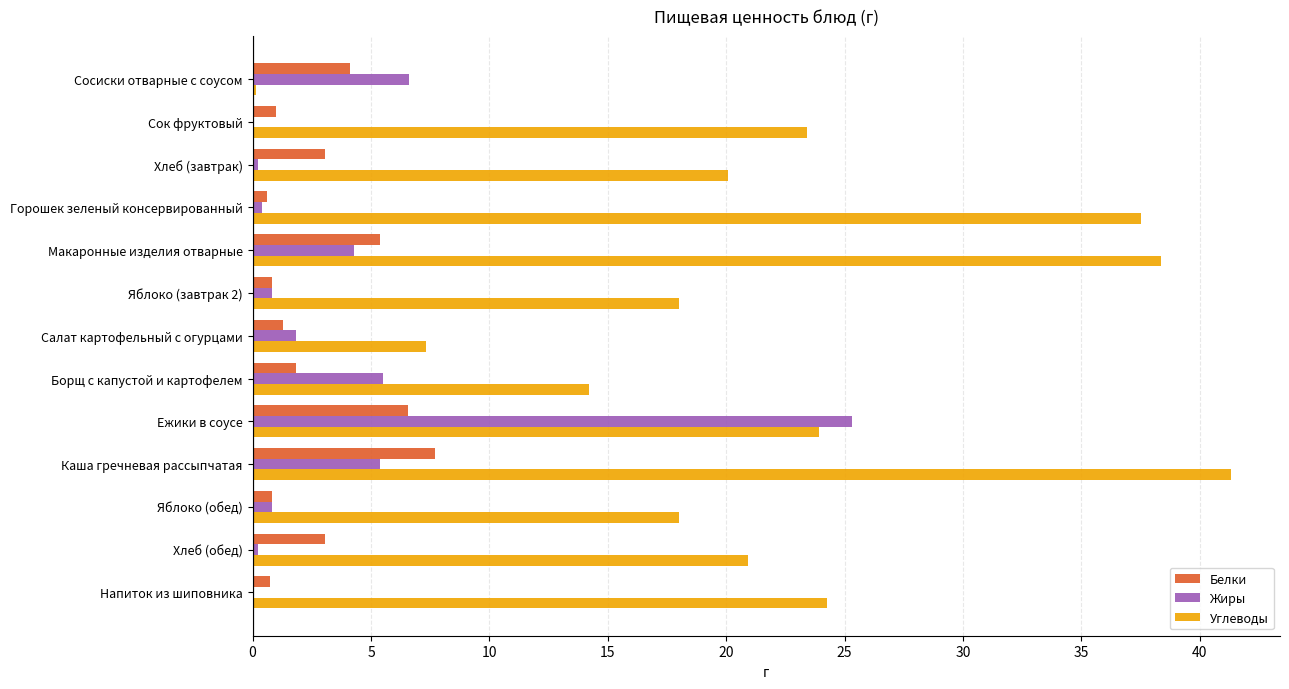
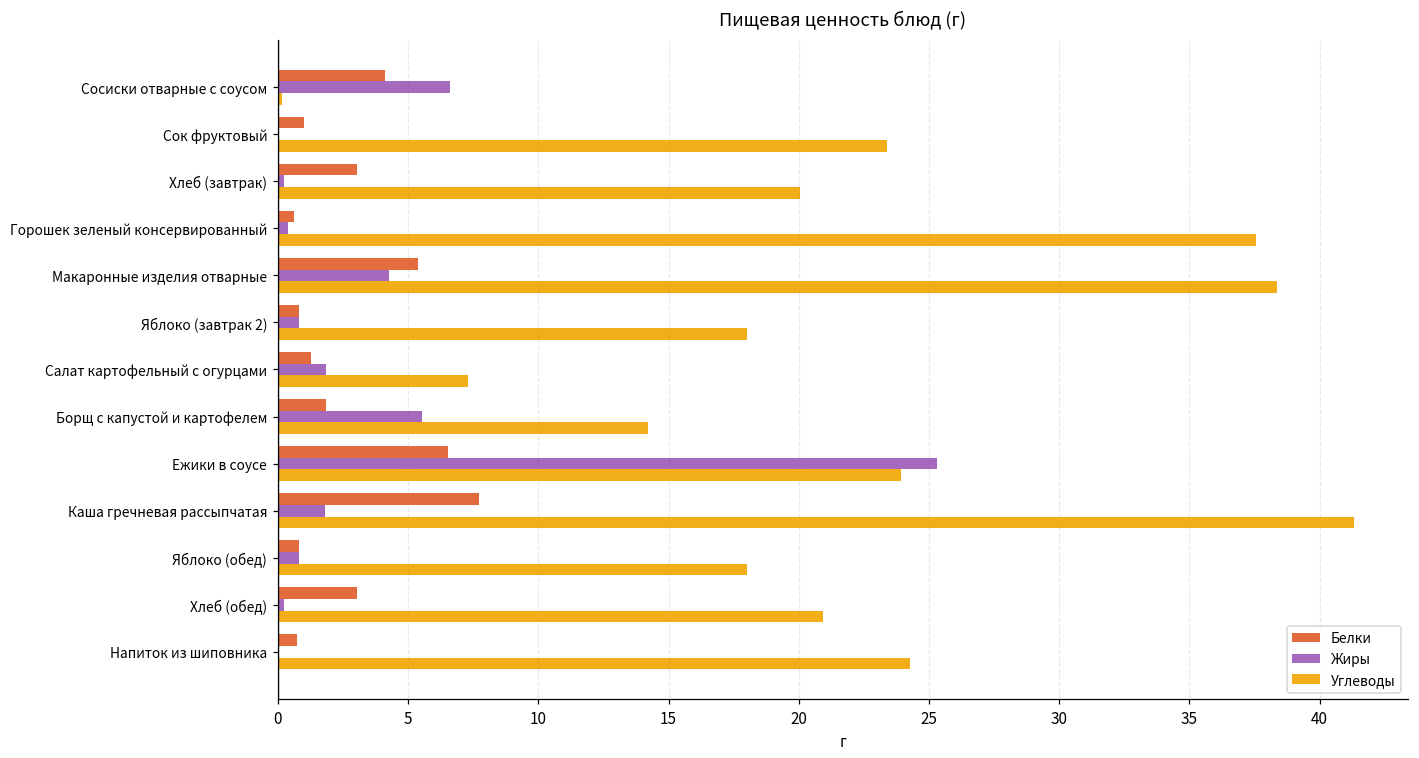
  {
    "Белки": {
      "Сосиски отварные с соусом": 4.1,
      "Сок фруктовый": 1.0,
      "Хлеб (завтрак)": 3.0,
      "Горошек зеленый консервированный": 0.6,
      "Макаронные изделия отварные": 5.4,
      "Яблоко (завтрак 2)": 0.8,
      "Салат картофельный с огурцами": 1.3,
      "Борщ с капустой и картофелем": 1.8,
      "Ежики в соусе": 6.5,
      "Каша гречневая рассыпчатая": 7.7,
      "Яблоко (обед)": 0.8,
      "Хлеб (обед)": 3.0,
      "Напиток из шиповника": 0.7
    },
    "Жиры": {
      "Сосиски отварные с соусом": 6.6,
      "Сок фруктовый": 0.0,
      "Хлеб (завтрак)": 0.2,
      "Горошек зеленый консервированный": 0.4,
      "Макаронные изделия отварные": 4.3,
      "Яблоко (завтрак 2)": 0.8,
      "Салат картофельный с огурцами": 1.8,
      "Борщ с капустой и картофелем": 5.5,
      "Ежики в соусе": 25.3,
-     "Каша гречневая рассыпчатая": 5.4,
+     "Каша гречневая рассыпчатая": 1.8,
      "Яблоко (обед)": 0.8,
      "Хлеб (обед)": 0.2,
      "Напиток из шиповника": 0.0
    },
    "Углеводы": {
      "Сосиски отварные с соусом": 0.2,
      "Сок фруктовый": 23.4,
      "Хлеб (завтрак)": 20.1,
      "Горошек зеленый консервированный": 37.5,
      "Макаронные изделия отварные": 38.3,
      "Яблоко (завтрак 2)": 18.0,
      "Салат картофельный с огурцами": 7.3,
      "Борщ с капустой и картофелем": 14.2,
      "Ежики в соусе": 23.9,
      "Каша гречневая рассыпчатая": 41.3,
      "Яблоко (обед)": 18.0,
      "Хлеб (обед)": 20.9,
      "Напиток из шиповника": 24.3
    }
  }
